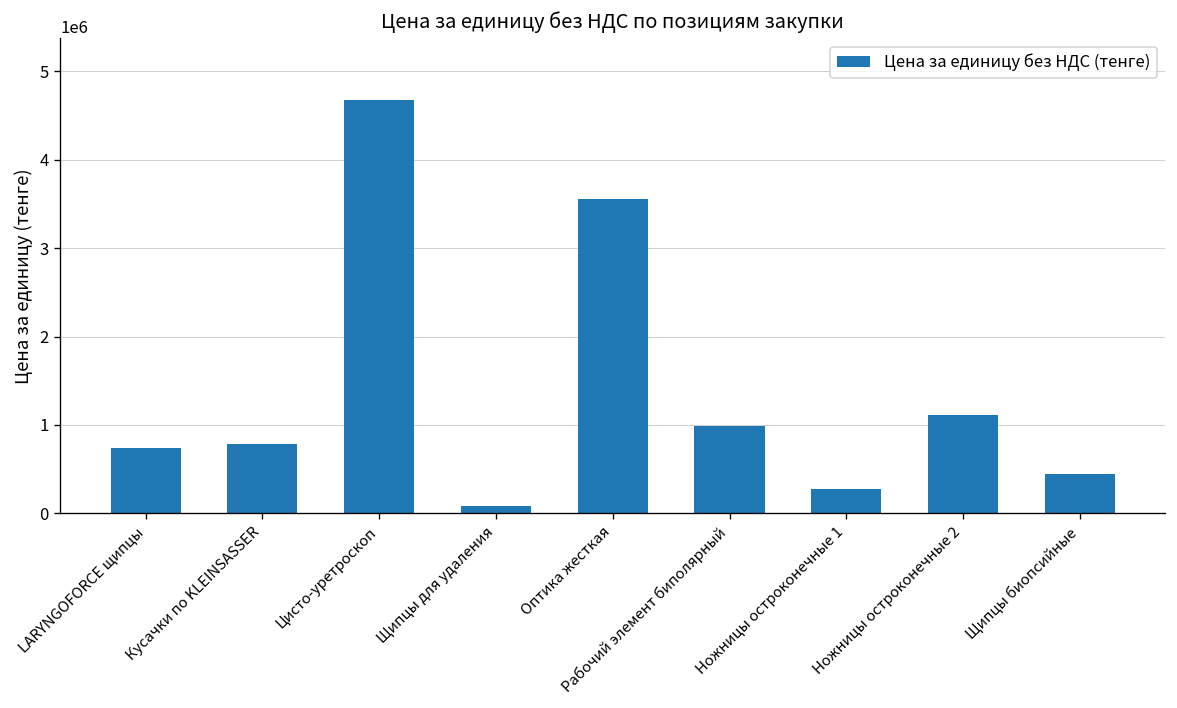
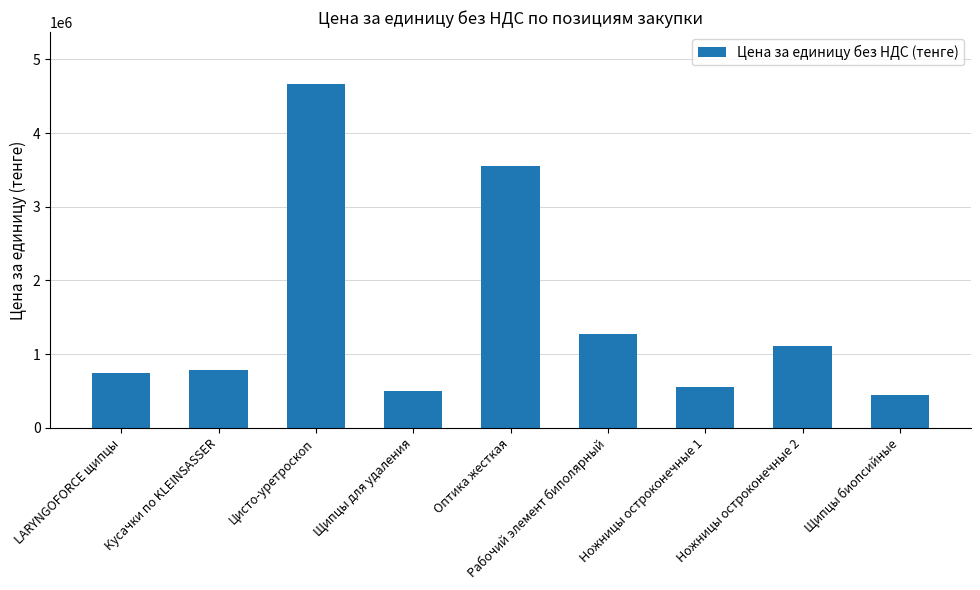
  {
    "LARYNGOFORCE щипцы": 700000,
    "Кусачки по KLEINSASSER": 800000,
    "Цисто-уретроскоп": 4700000,
-   "Щипцы для удаления": 100000,
+   "Щипцы для удаления": 500000,
    "Оптика жесткая": 3600000,
-   "Рабочий элемент биполярный": 1000000,
-   "Ножницы остроконечные 1": 300000,
+   "Рабочий элемент биполярный": 1300000,
+   "Ножницы остроконечные 1": 600000,
    "Ножницы остроконечные 2": 1100000,
    "Щипцы биопсийные": 400000
  }
